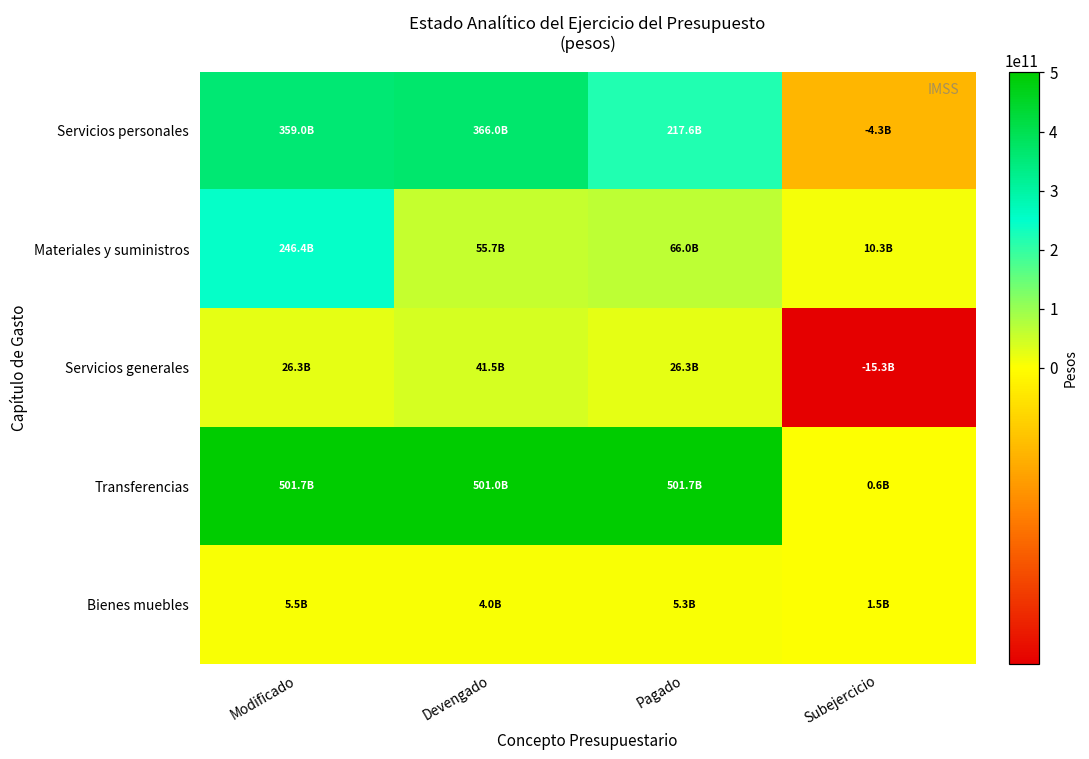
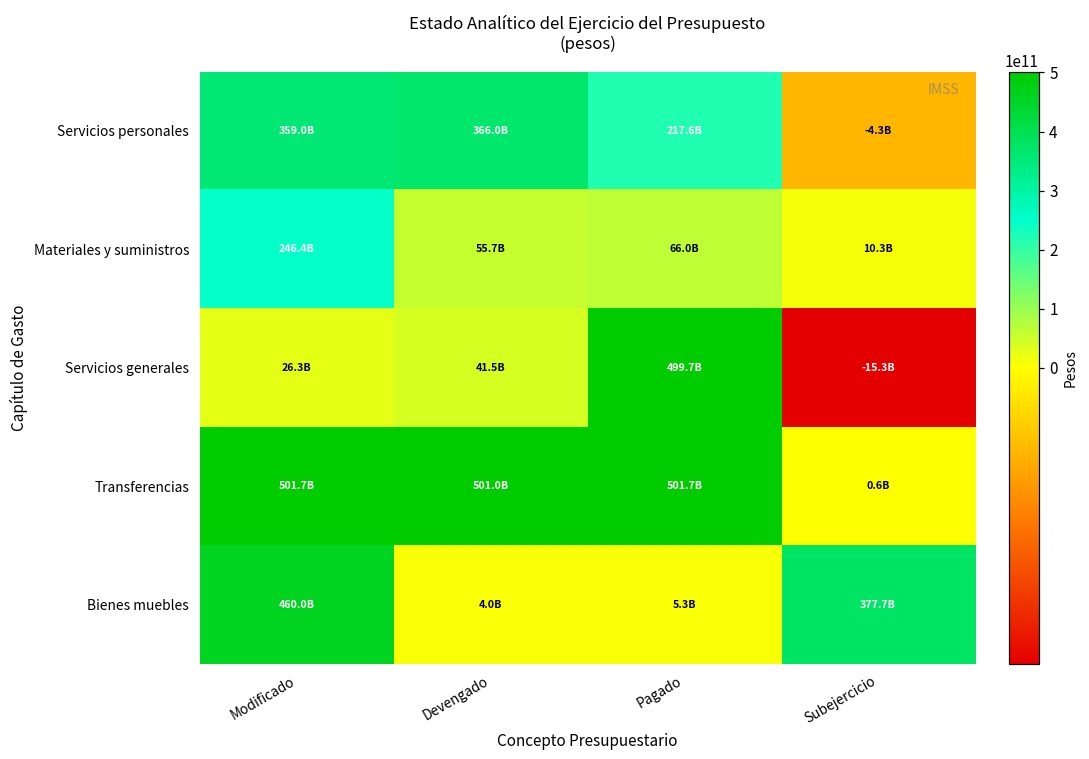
  {
    "Servicios personales": {
      "Modificado": "359.0B",
      "Devengado": "366.0B",
      "Pagado": "217.6B"
    },
    "Materiales y suministros": {
      "Modificado": "246.4B",
      "Devengado": "55.7B",
      "Pagado": "66.0B",
      "Subejercicio": "10.3B"
    },
    "Servicios generales": {
      "Modificado": "26.3B",
      "Devengado": "41.5B",
-     "Pagado": "26.3B",
+     "Pagado": "499.7B",
      "Subejercicio": "-15.3B"
    },
    "Transferencias": {
      "Modificado": "501.7B",
      "Devengado": "501.0B",
      "Pagado": "501.7B",
      "Subejercicio": "0.6B"
    },
    "Bienes muebles": {
-     "Modificado": "5.5B",
+     "Modificado": "460.0B",
      "Devengado": "4.0B",
      "Pagado": "5.3B",
-     "Subejercicio": "1.5B"
+     "Subejercicio": "377.7B"
    }
  }
